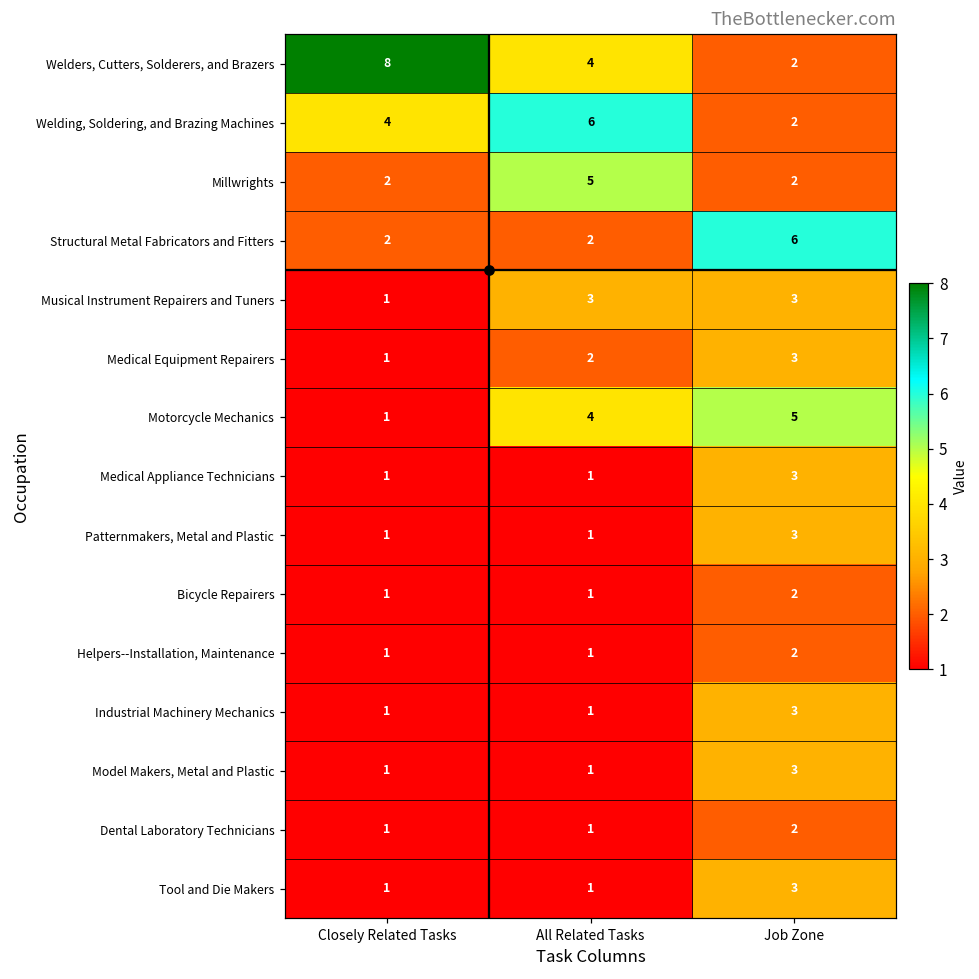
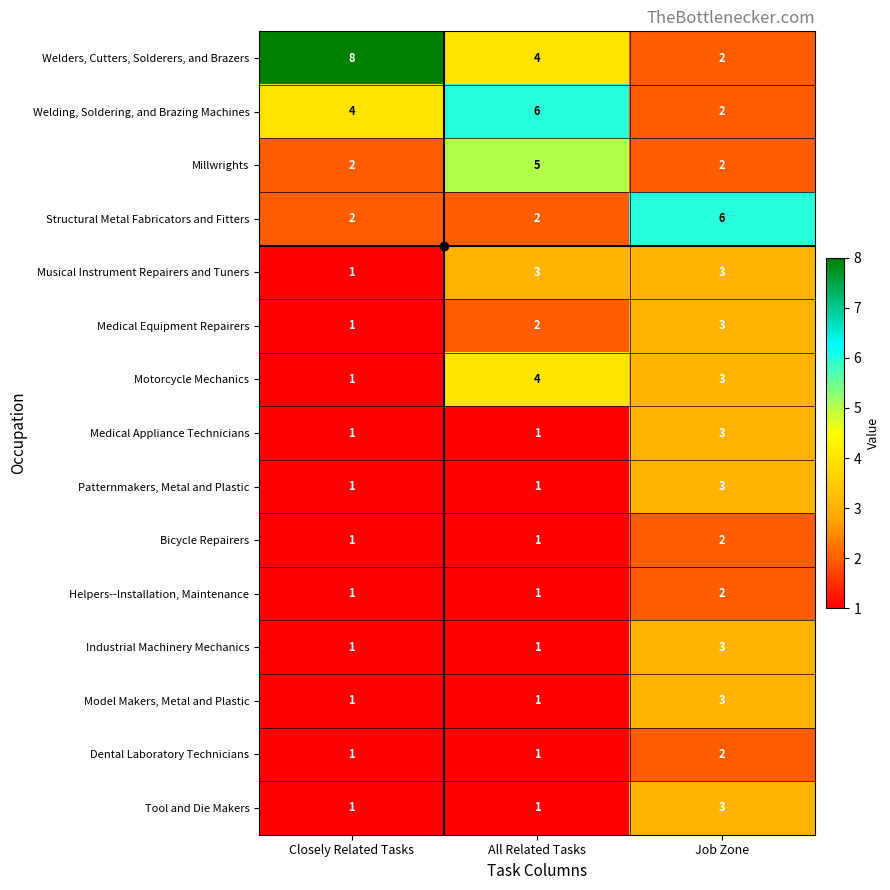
  {
    "Welders, Cutters, Solderers, and Brazers": {
      "Closely Related Tasks": 8,
      "All Related Tasks": 4,
      "Job Zone": 2
    },
    "Welding, Soldering, and Brazing Machines": {
      "Closely Related Tasks": 4,
      "All Related Tasks": 6,
      "Job Zone": 2
    },
    "Millwrights": {
      "Closely Related Tasks": 2,
      "All Related Tasks": 5,
      "Job Zone": 2
    },
    "Structural Metal Fabricators and Fitters": {
      "Closely Related Tasks": 2,
      "All Related Tasks": 2,
      "Job Zone": 6
    },
    "Musical Instrument Repairers and Tuners": {
      "Closely Related Tasks": 1,
      "All Related Tasks": 3,
      "Job Zone": 3
    },
    "Medical Equipment Repairers": {
      "Closely Related Tasks": 1,
      "All Related Tasks": 2,
      "Job Zone": 3
    },
    "Motorcycle Mechanics": {
      "Closely Related Tasks": 1,
      "All Related Tasks": 4,
-     "Job Zone": 5
+     "Job Zone": 3
    },
    "Medical Appliance Technicians": {
      "Closely Related Tasks": 1,
      "All Related Tasks": 1,
      "Job Zone": 3
    },
    "Patternmakers, Metal and Plastic": {
      "Closely Related Tasks": 1,
      "All Related Tasks": 1,
      "Job Zone": 3
    },
    "Bicycle Repairers": {
      "Closely Related Tasks": 1,
      "All Related Tasks": 1,
      "Job Zone": 2
    },
    "Helpers--Installation, Maintenance": {
      "Closely Related Tasks": 1,
      "All Related Tasks": 1,
      "Job Zone": 2
    },
    "Industrial Machinery Mechanics": {
      "Closely Related Tasks": 1,
      "All Related Tasks": 1,
      "Job Zone": 3
    },
    "Model Makers, Metal and Plastic": {
      "Closely Related Tasks": 1,
      "All Related Tasks": 1,
      "Job Zone": 3
    },
    "Dental Laboratory Technicians": {
      "Closely Related Tasks": 1,
      "All Related Tasks": 1,
      "Job Zone": 2
    },
    "Tool and Die Makers": {
      "Closely Related Tasks": 1,
      "All Related Tasks": 1,
      "Job Zone": 3
    }
  }
